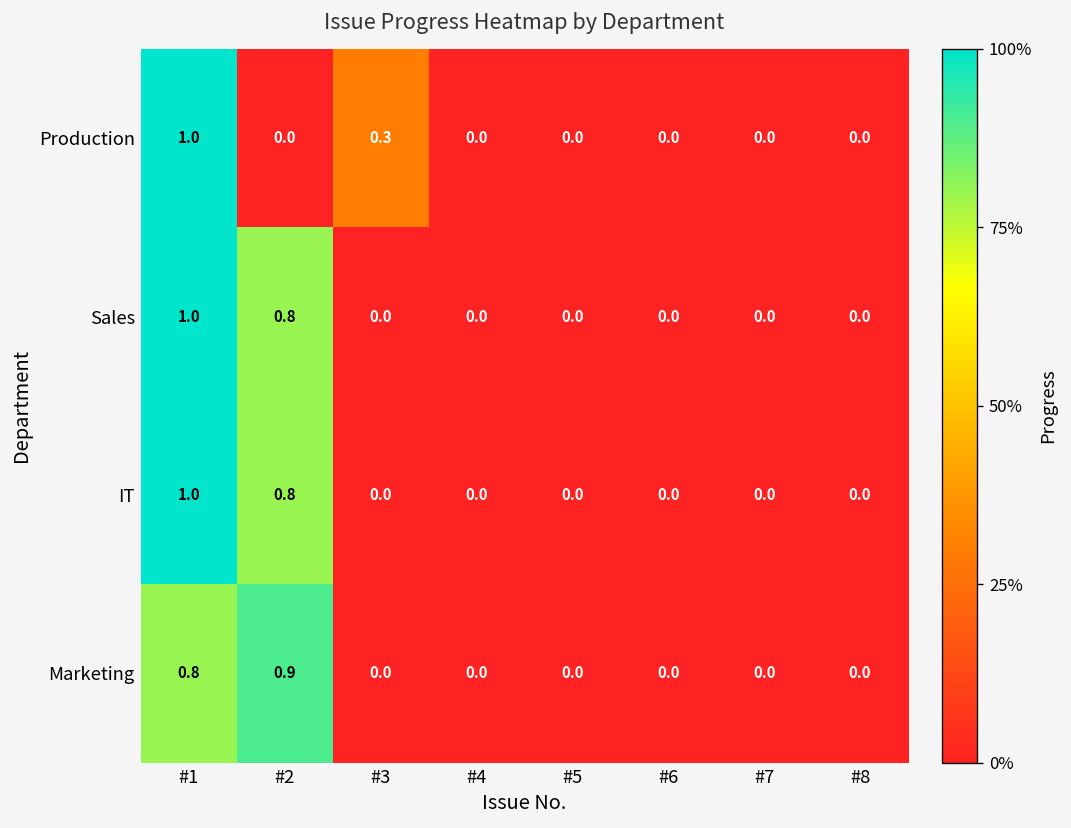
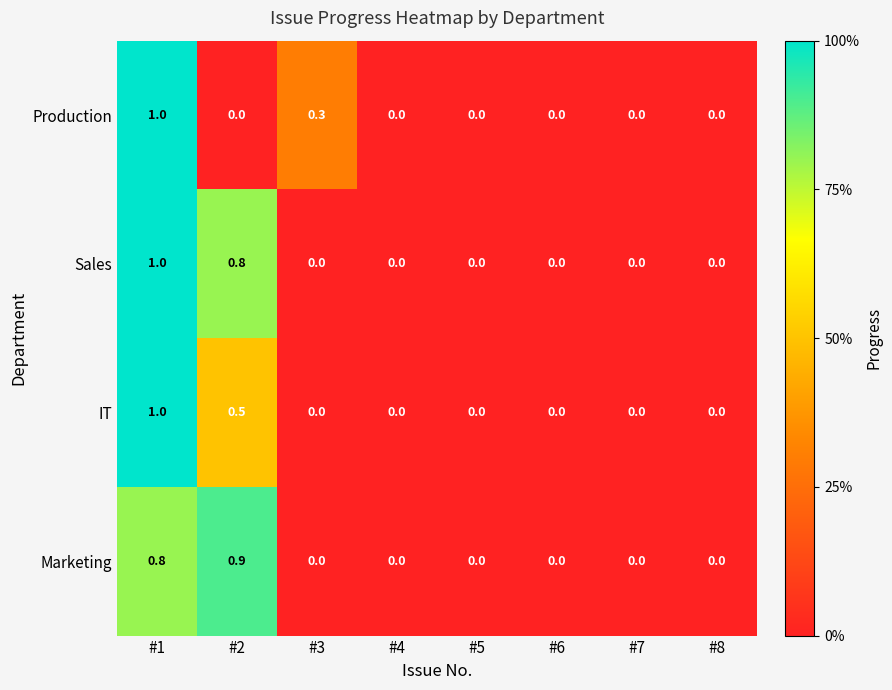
  {
    "Production": {
      "#1": 1.0,
      "#2": 0.0,
      "#3": 0.3,
      "#4": 0.0,
      "#5": 0.0,
      "#6": 0.0,
      "#7": 0.0,
      "#8": 0.0
    },
    "Sales": {
      "#1": 1.0,
      "#2": 0.8,
      "#3": 0.0,
      "#4": 0.0,
      "#5": 0.0,
      "#6": 0.0,
      "#7": 0.0,
      "#8": 0.0
    },
    "IT": {
      "#1": 1.0,
-     "#2": 0.8,
+     "#2": 0.5,
      "#3": 0.0,
      "#4": 0.0,
      "#5": 0.0,
      "#6": 0.0,
      "#7": 0.0,
      "#8": 0.0
    },
    "Marketing": {
      "#1": 0.8,
      "#2": 0.9,
      "#3": 0.0,
      "#4": 0.0,
      "#5": 0.0,
      "#6": 0.0,
      "#7": 0.0,
      "#8": 0.0
    }
  }
